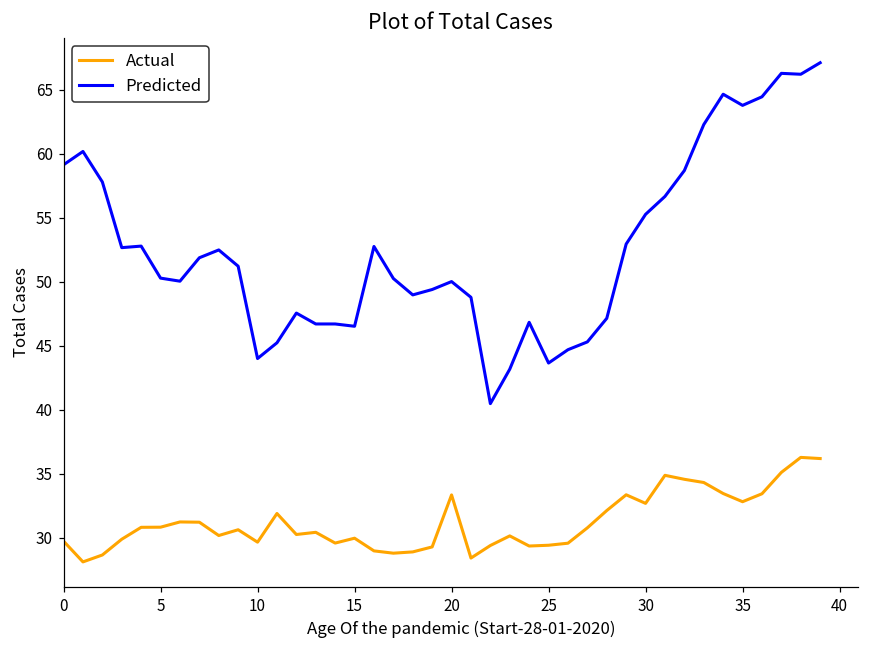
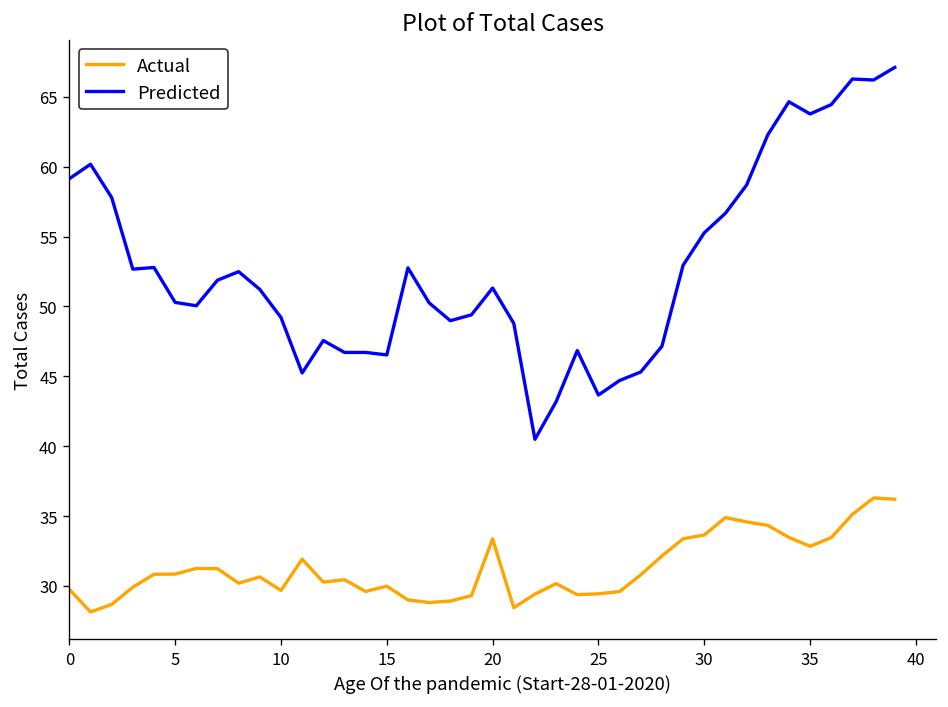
  {
    "Actual": {
      "0": 29.8,
      "5": 30.8,
      "10": 29.7,
      "15": 30.0,
      "20": 33.4,
      "25": 29.4,
-     "30": 32.7,
+     "30": 33.6,
      "35": 32.8
    },
    "Predicted": {
      "0": 59.1,
      "5": 50.3,
-     "10": 44.0,
+     "10": 49.2,
      "15": 46.5,
-     "20": 50.0,
+     "20": 51.3,
      "25": 43.7,
      "30": 55.3,
      "35": 63.8
    }
  }
